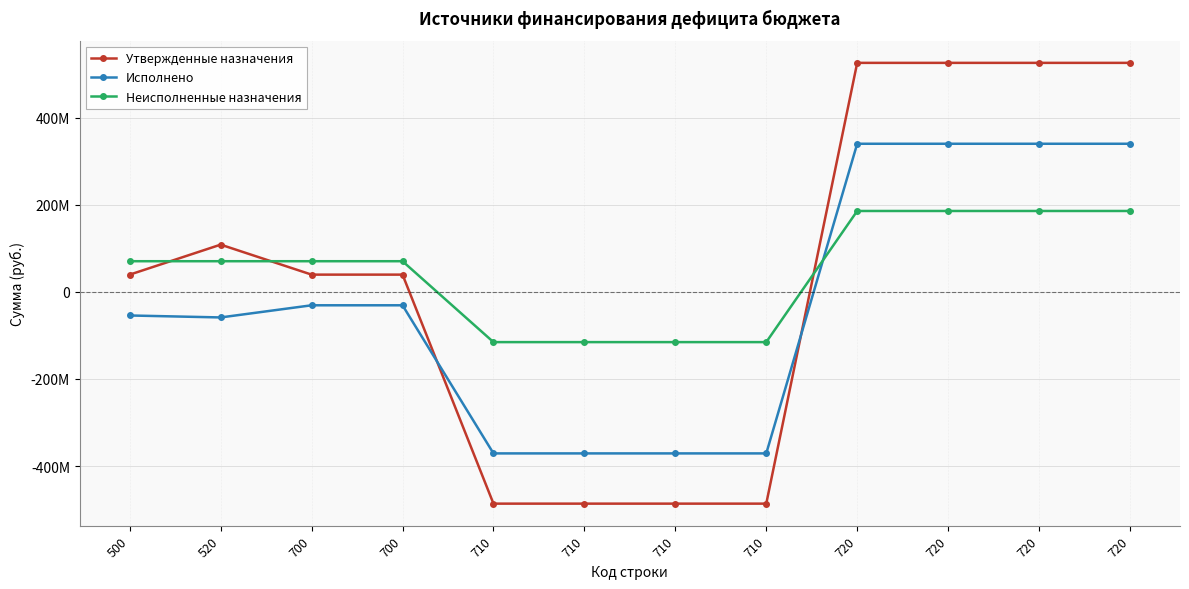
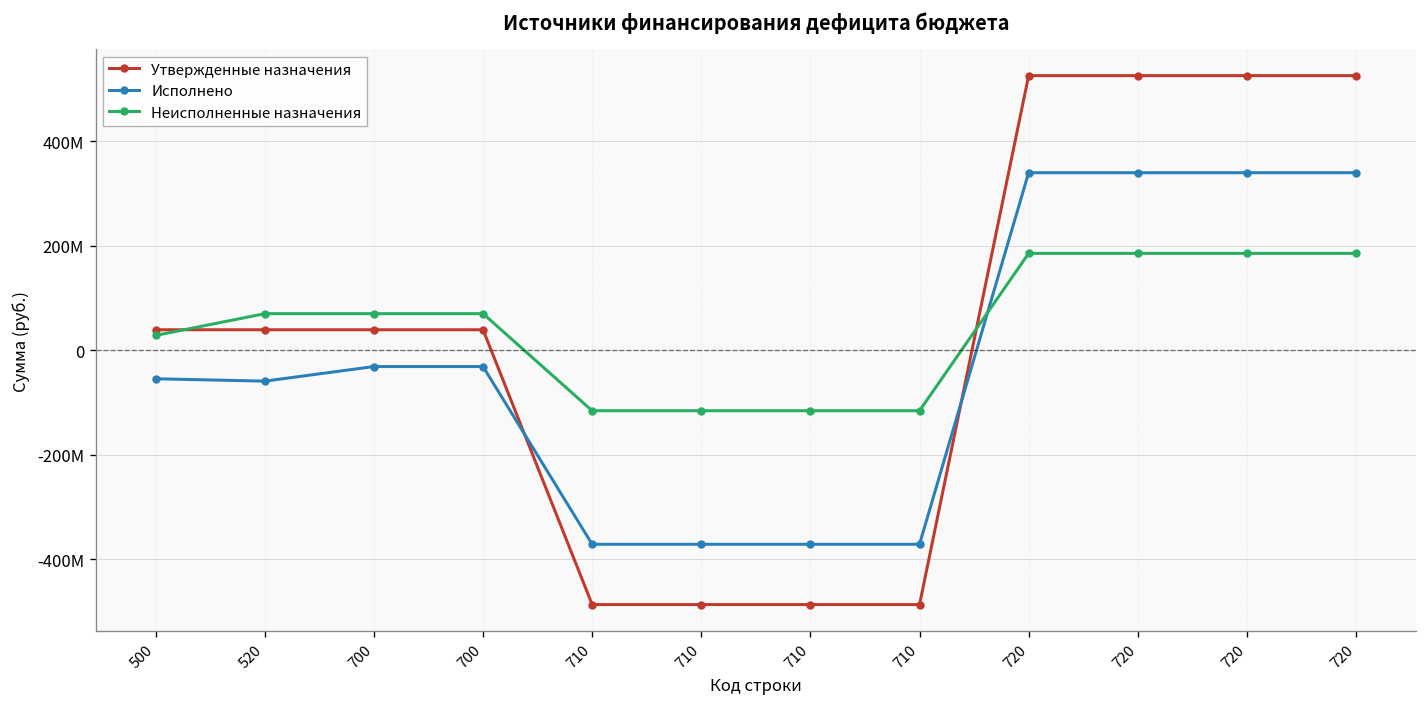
  {
    "Утвержденные назначения": {
      "500": 40000000,
-     "520": 110000000
+     "520": 40000000
    },
    "Исполнено": {
      "500": -50000000,
      "520": -60000000
    },
    "Неисполненные назначения": {
-     "500": 70000000,
+     "500": 30000000,
      "520": 70000000
    }
  }
